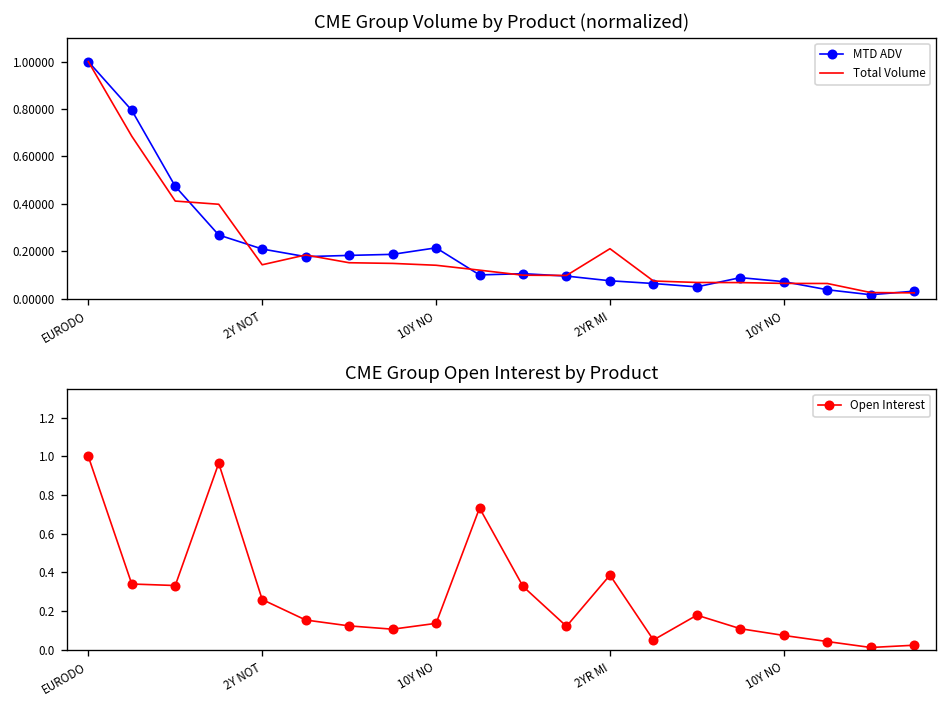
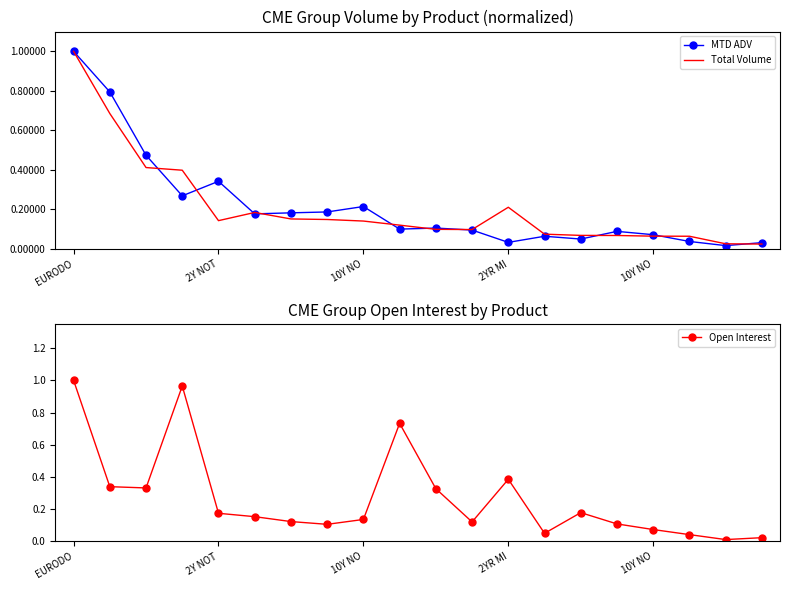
  {
    "CME Group Volume by Product (normalized)": {
      "MTD ADV": {
-       "2Y NOT": 0.21,
-       "2YR MI": 0.08
+       "2Y NOT": 0.34,
+       "2YR MI": 0.03
      },
      "Total Volume": {
        "2Y NOT": 0.14,
        "2YR MI": 0.21
      }
    },
    "CME Group Open Interest by Product": {
      "EURODO": 1.00,
-     "2Y NOT": 0.26,
+     "2Y NOT": 0.17,
      "2YR MI": 0.39
    }
  }
